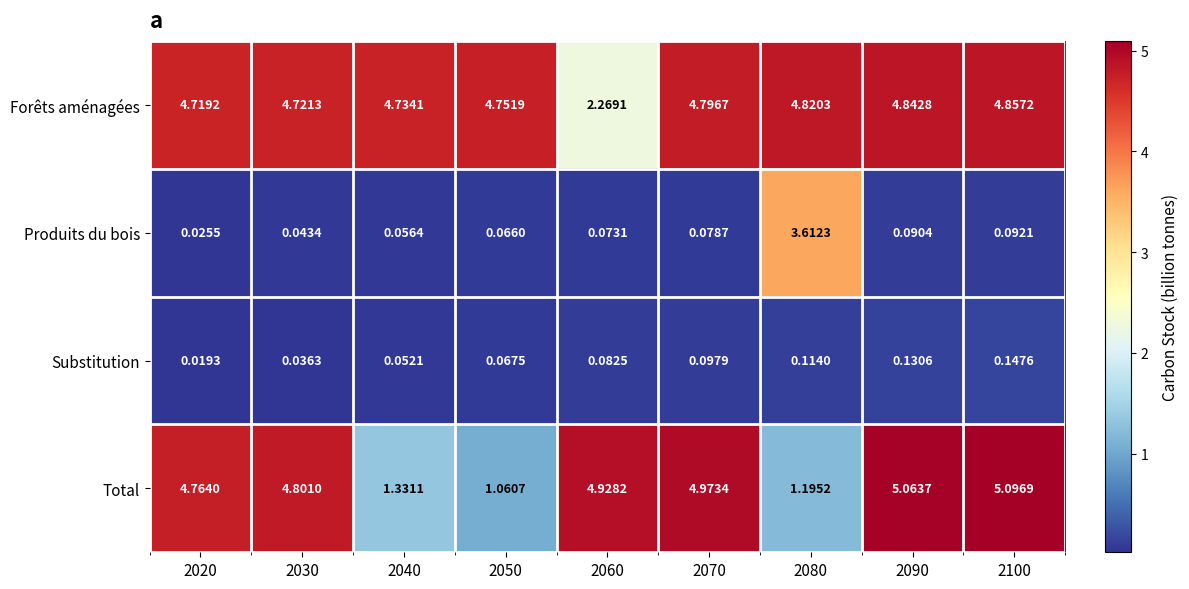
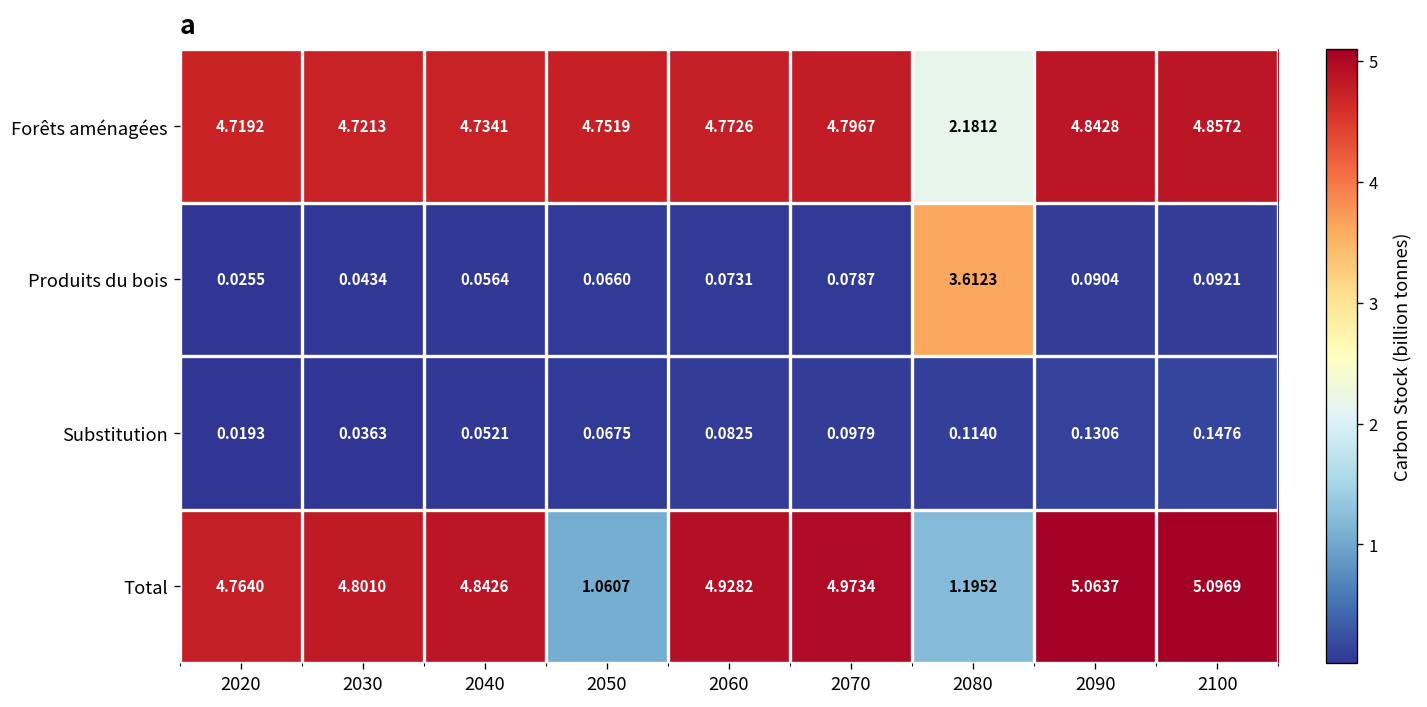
  {
    "Forêts aménagées": {
      "2020": 4.7192,
      "2030": 4.7213,
      "2040": 4.7341,
      "2050": 4.7519,
-     "2060": 2.2691,
+     "2060": 4.7726,
      "2070": 4.7967,
-     "2080": 4.8203,
+     "2080": 2.1812,
      "2090": 4.8428,
      "2100": 4.8572
    },
    "Produits du bois": {
      "2020": 0.0255,
      "2030": 0.0434,
      "2040": 0.0564,
      "2050": 0.0660,
      "2060": 0.0731,
      "2070": 0.0787,
      "2080": 3.6123,
      "2090": 0.0904,
      "2100": 0.0921
    },
    "Substitution": {
      "2020": 0.0193,
      "2030": 0.0363,
      "2040": 0.0521,
      "2050": 0.0675,
      "2060": 0.0825,
      "2070": 0.0979,
      "2080": 0.1140,
      "2090": 0.1306,
      "2100": 0.1476
    },
    "Total": {
      "2020": 4.7640,
      "2030": 4.8010,
-     "2040": 1.3311,
+     "2040": 4.8426,
      "2050": 1.0607,
      "2060": 4.9282,
      "2070": 4.9734,
      "2080": 1.1952,
      "2090": 5.0637,
      "2100": 5.0969
    }
  }
